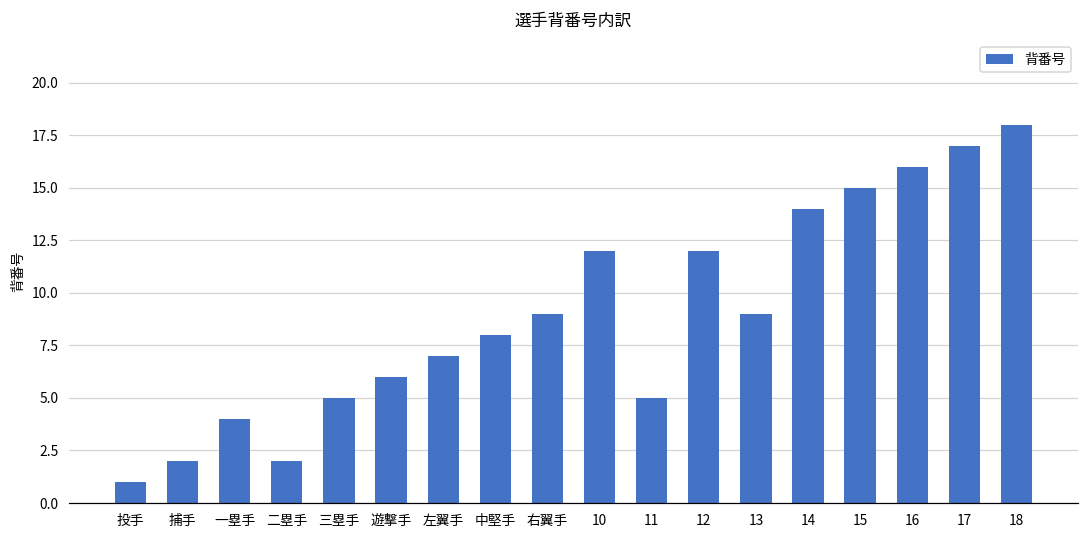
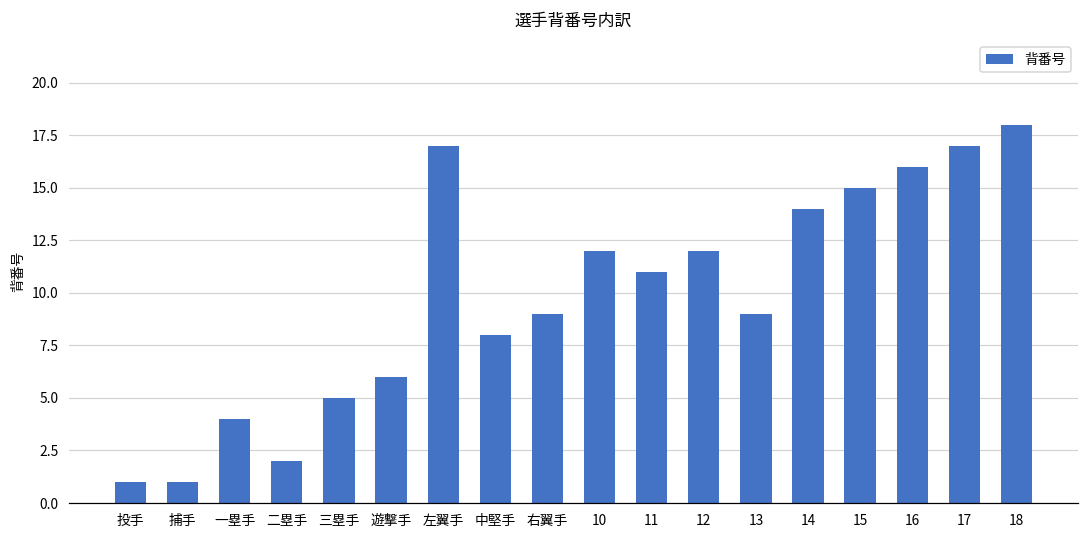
  {
    "投手": 1,
-   "捕手": 2,
+   "捕手": 1,
    "一塁手": 4,
    "二塁手": 2,
    "三塁手": 5,
    "遊撃手": 6,
-   "左翼手": 7,
+   "左翼手": 17,
    "中堅手": 8,
    "右翼手": 9,
    "10": 12,
-   "11": 5,
+   "11": 11,
    "12": 12,
    "13": 9,
    "14": 14,
    "15": 15,
    "16": 16,
    "17": 17,
    "18": 18
  }
